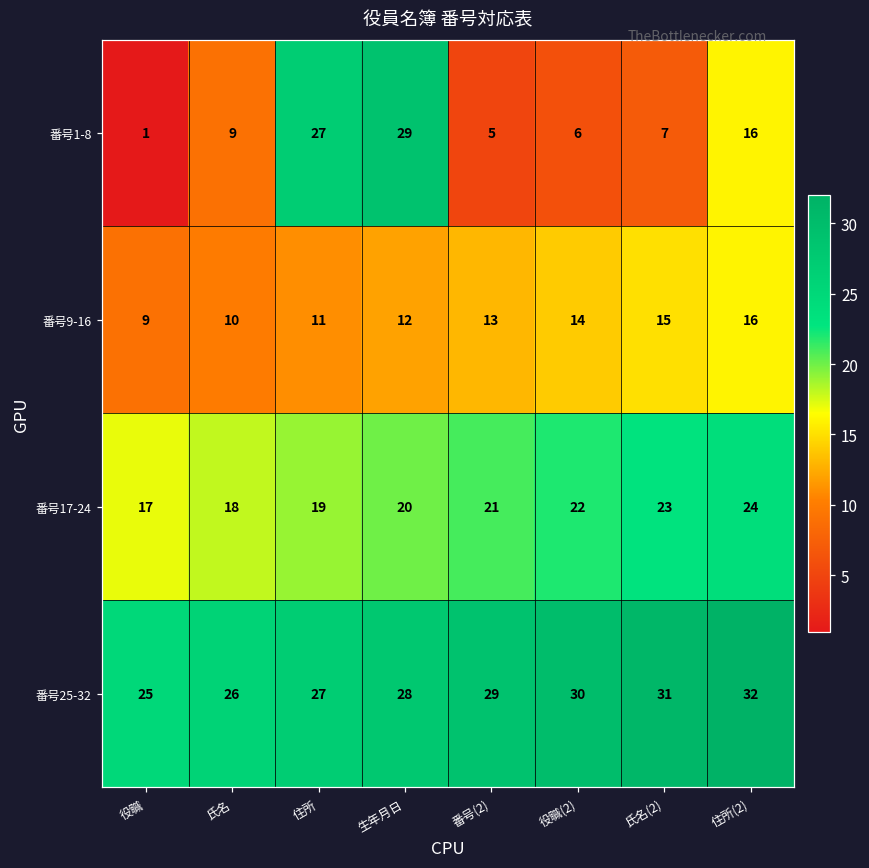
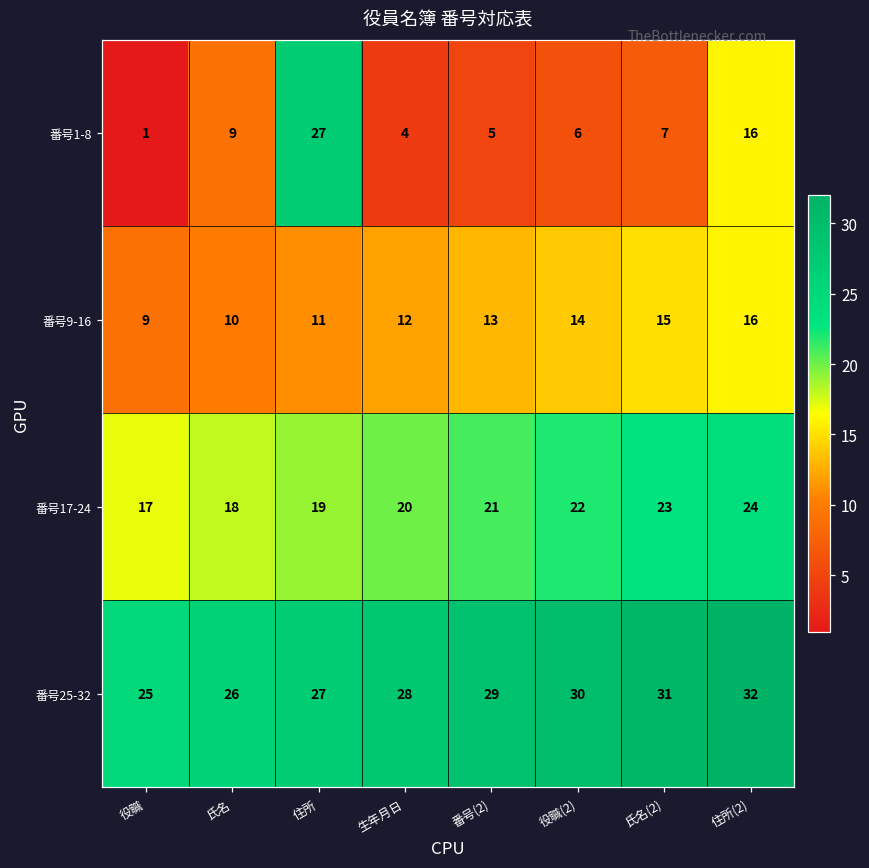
  {
    "番号1-8": {
      "役職": 1,
      "氏名": 9,
      "住所": 27,
-     "生年月日": 29,
+     "生年月日": 4,
      "番号(2)": 5,
      "役職(2)": 6,
      "氏名(2)": 7,
      "住所(2)": 16
    },
    "番号9-16": {
      "役職": 9,
      "氏名": 10,
      "住所": 11,
      "生年月日": 12,
      "番号(2)": 13,
      "役職(2)": 14,
      "氏名(2)": 15,
      "住所(2)": 16
    },
    "番号17-24": {
      "役職": 17,
      "氏名": 18,
      "住所": 19,
      "生年月日": 20,
      "番号(2)": 21,
      "役職(2)": 22,
      "氏名(2)": 23,
      "住所(2)": 24
    },
    "番号25-32": {
      "役職": 25,
      "氏名": 26,
      "住所": 27,
      "生年月日": 28,
      "番号(2)": 29,
      "役職(2)": 30,
      "氏名(2)": 31,
      "住所(2)": 32
    }
  }
